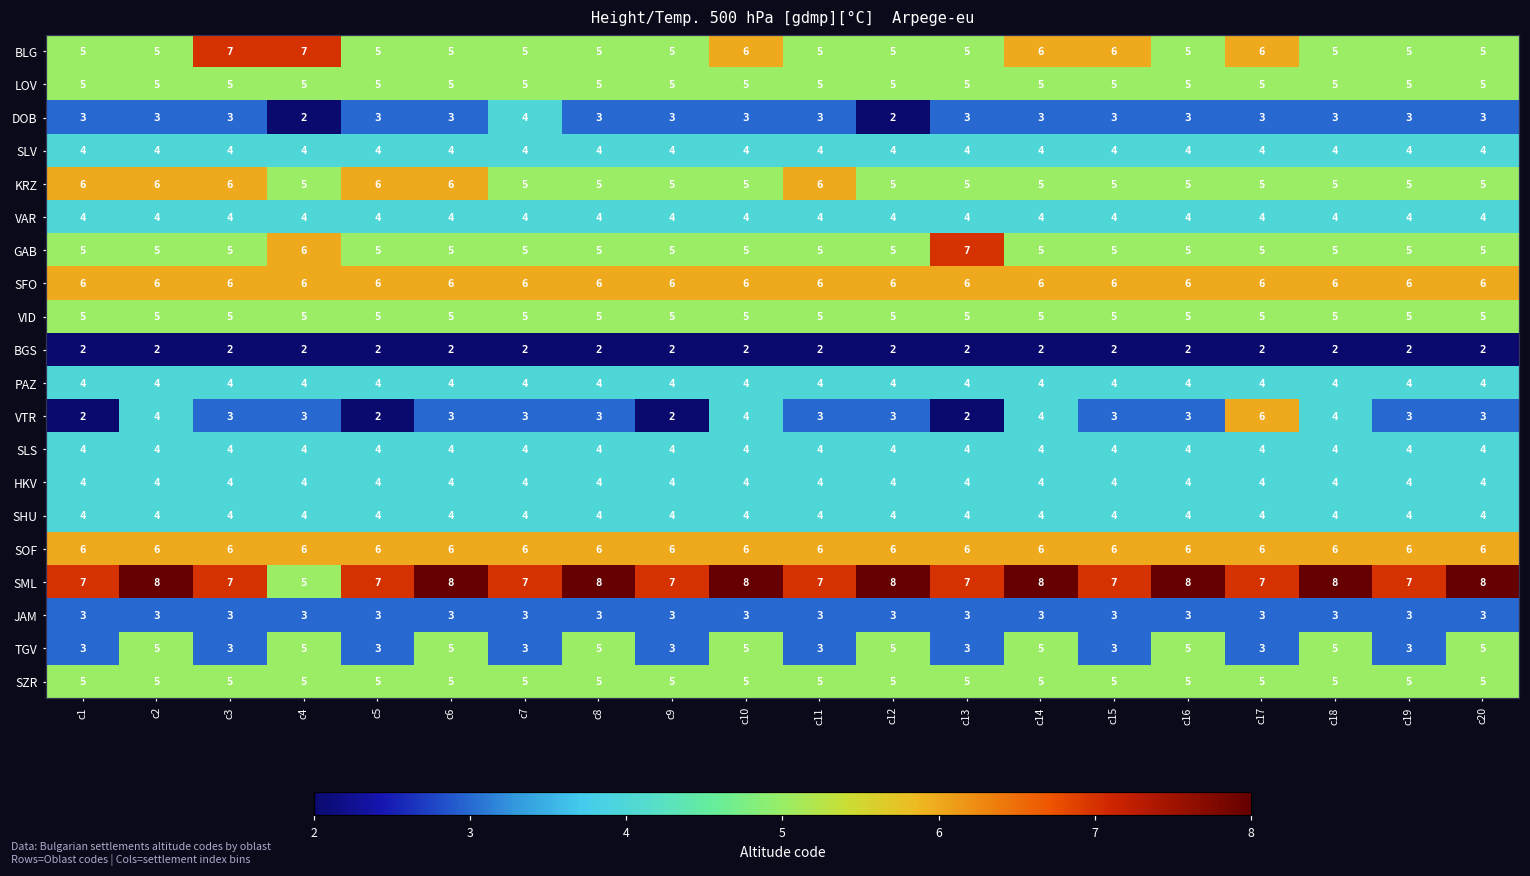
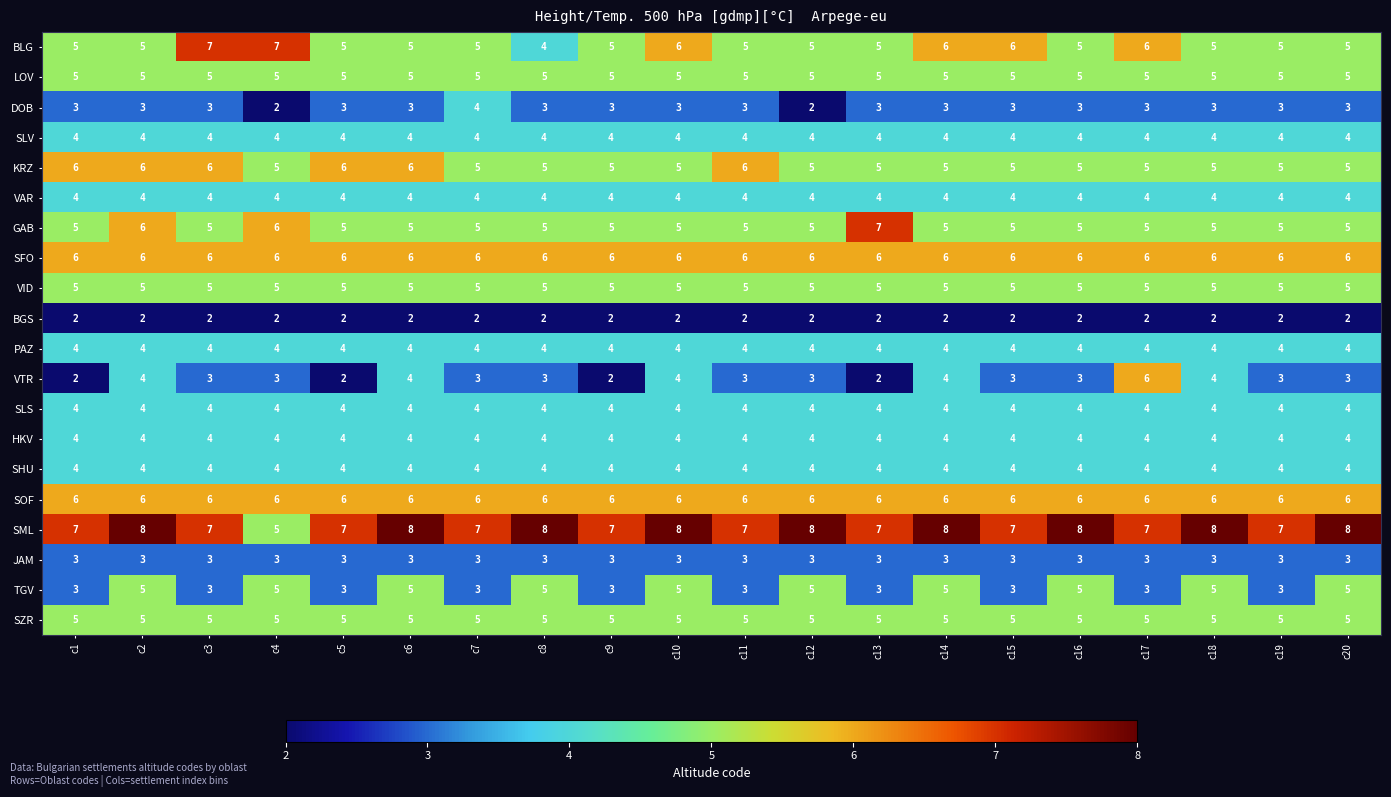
  {
    "BLG": {
      "c1": 5,
      "c2": 5,
      "c3": 7,
      "c4": 7,
      "c5": 5,
      "c6": 5,
      "c7": 5,
-     "c8": 5,
+     "c8": 4,
      "c9": 5,
      "c10": 6,
      "c11": 5,
      "c12": 5,
      "c13": 5,
      "c14": 6,
      "c15": 6,
      "c16": 5,
      "c17": 6,
      "c18": 5,
      "c19": 5,
      "c20": 5
    },
    "GAB": {
      "c1": 5,
-     "c2": 5,
+     "c2": 6,
      "c3": 5,
      "c4": 6,
      "c5": 5,
      "c6": 5,
      "c7": 5,
      "c8": 5,
      "c9": 5,
      "c10": 5,
      "c11": 5,
      "c12": 5,
      "c13": 7,
      "c14": 5,
      "c15": 5,
      "c16": 5,
      "c17": 5,
      "c18": 5,
      "c19": 5,
      "c20": 5
    },
    "VTR": {
      "c1": 2,
      "c2": 4,
      "c3": 3,
      "c4": 3,
      "c5": 2,
-     "c6": 3,
+     "c6": 4,
      "c7": 3,
      "c8": 3,
      "c9": 2,
      "c10": 4,
      "c11": 3,
      "c12": 3,
      "c13": 2,
      "c14": 4,
      "c15": 3,
      "c16": 3,
      "c17": 6,
      "c18": 4,
      "c19": 3,
      "c20": 3
    }
  }
